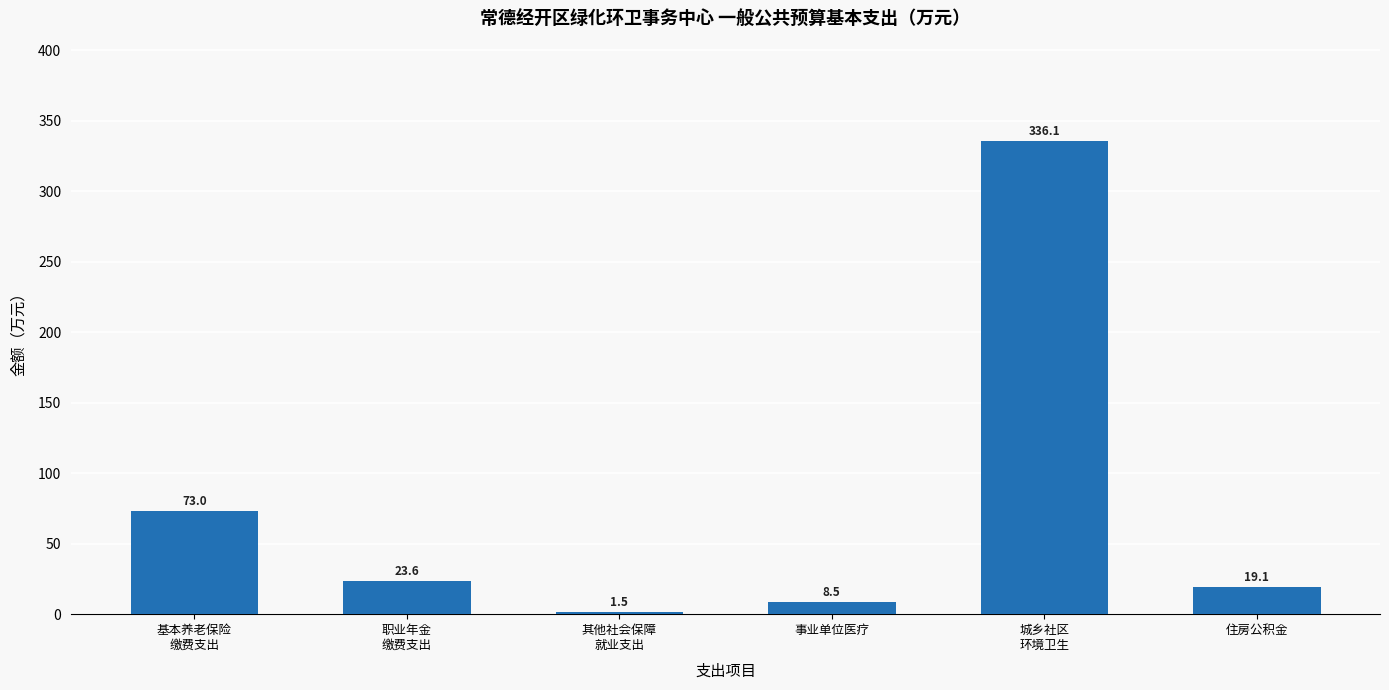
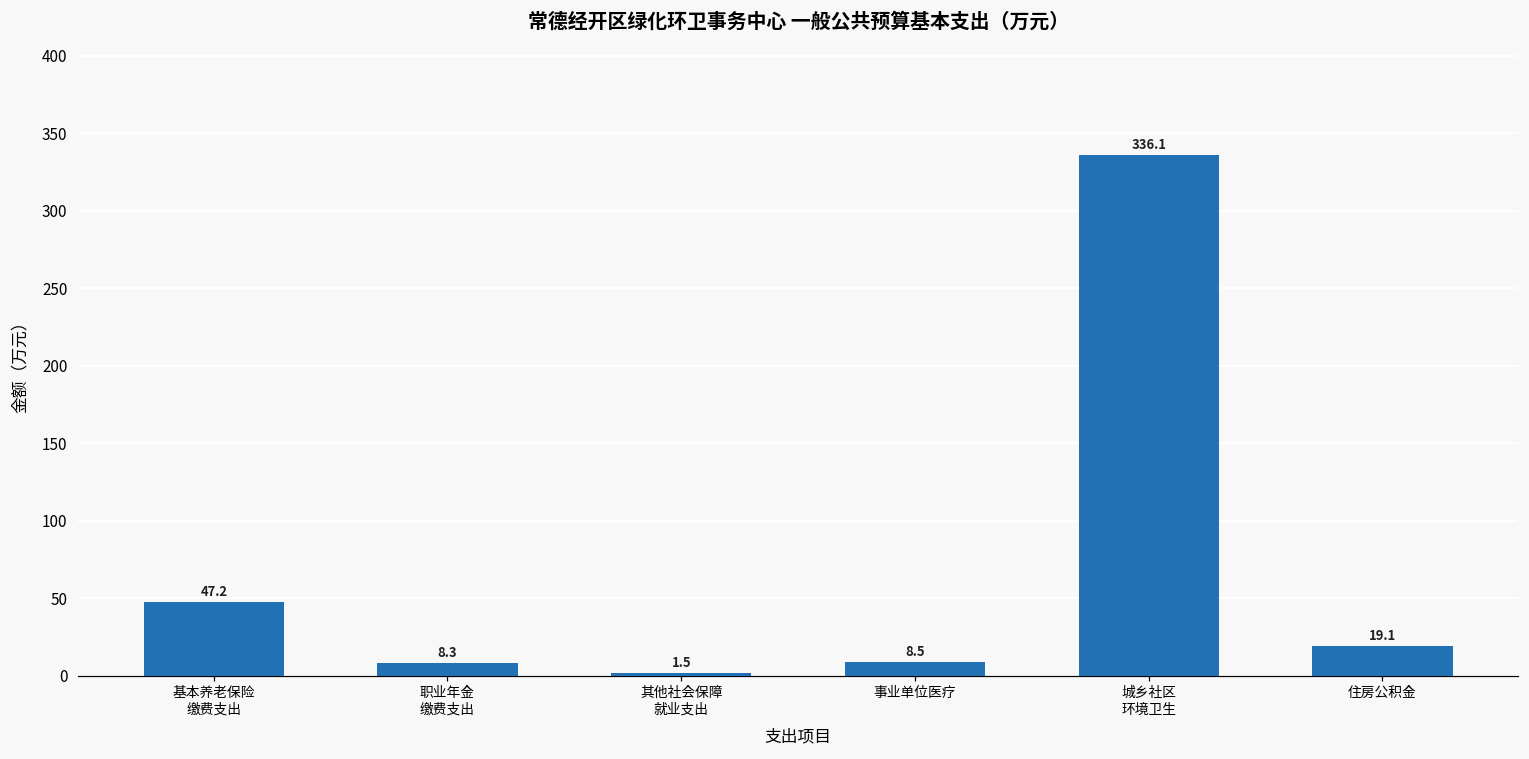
  {
-   "基本养老保险 缴费支出": 73.0,
-   "职业年金 缴费支出": 23.6,
+   "基本养老保险 缴费支出": 47.2,
+   "职业年金 缴费支出": 8.3,
    "其他社会保障 就业支出": 1.5,
    "事业单位医疗": 8.5,
    "城乡社区 环境卫生": 336.1,
    "住房公积金": 19.1
  }
